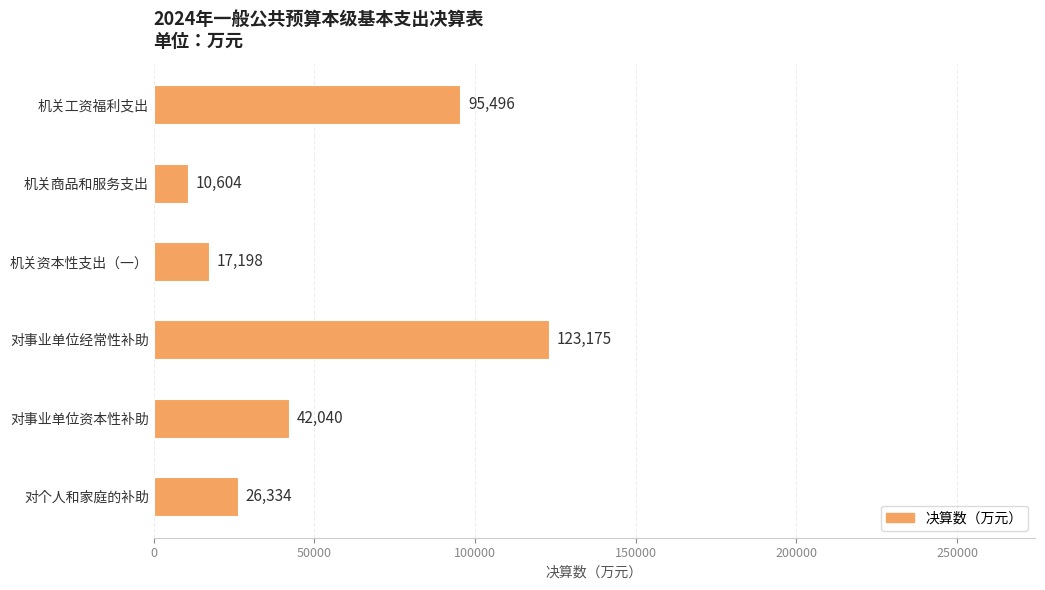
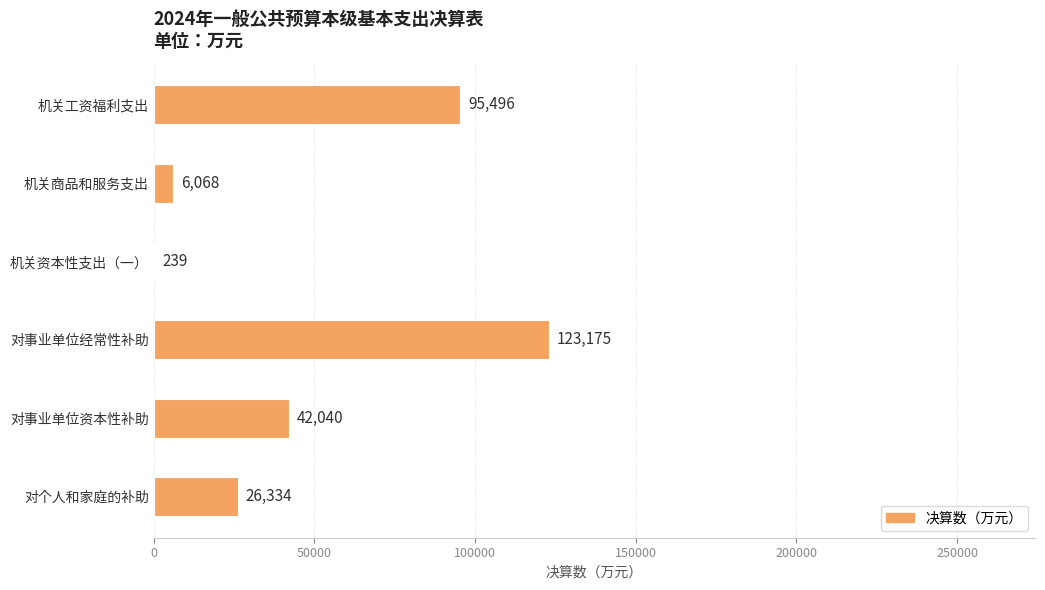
  {
    "机关工资福利支出": "95,496",
-   "机关商品和服务支出": "10,604",
-   "机关资本性支出（一）": "17,198",
+   "机关商品和服务支出": "6,068",
+   "机关资本性支出（一）": "239",
    "对事业单位经常性补助": "123,175",
    "对事业单位资本性补助": "42,040",
    "对个人和家庭的补助": "26,334"
  }
